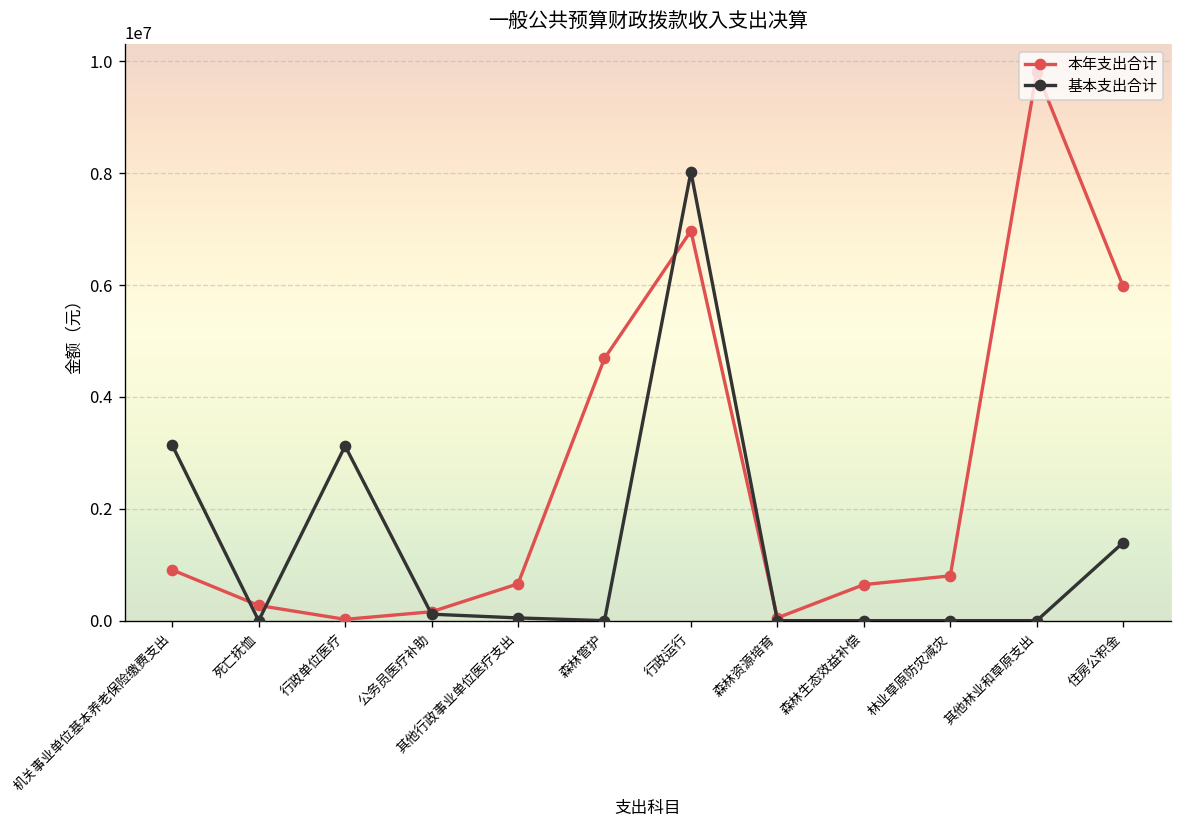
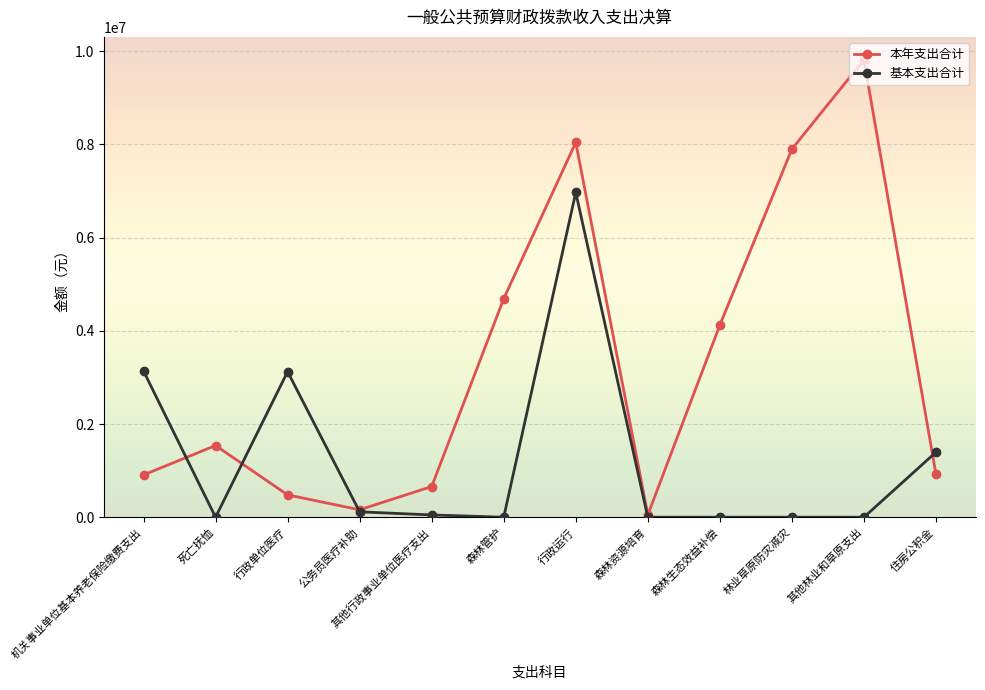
  {
    "本年支出合计": {
      "机关事业单位基本养老保险缴费支出": 900000,
-     "死亡抚恤": 300000,
-     "行政单位医疗": 0,
+     "死亡抚恤": 1500000,
+     "行政单位医疗": 500000,
      "其他行政事业单位医疗支出": 700000,
      "森林管护": 4700000,
-     "行政运行": 7000000,
-     "森林生态效益补偿": 600000,
-     "林业草原防灾减灾": 800000,
-     "住房公积金": 6000000
+     "行政运行": 8000000,
+     "森林生态效益补偿": 4100000,
+     "林业草原防灾减灾": 7900000,
+     "住房公积金": 900000
    },
    "基本支出合计": {
      "机关事业单位基本养老保险缴费支出": 3100000,
      "死亡抚恤": 0,
      "行政单位医疗": 3100000,
      "其他行政事业单位医疗支出": 0,
      "森林管护": 0,
-     "行政运行": 8000000,
+     "行政运行": 7000000,
      "森林生态效益补偿": 0,
      "林业草原防灾减灾": 0,
      "其他林业和草原支出": 0,
      "住房公积金": 1400000
    }
  }
